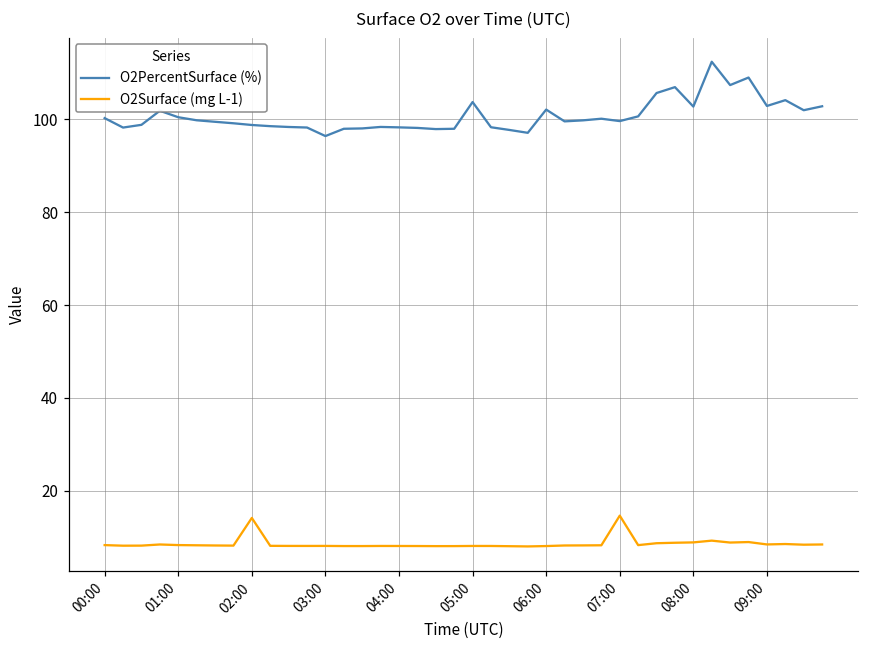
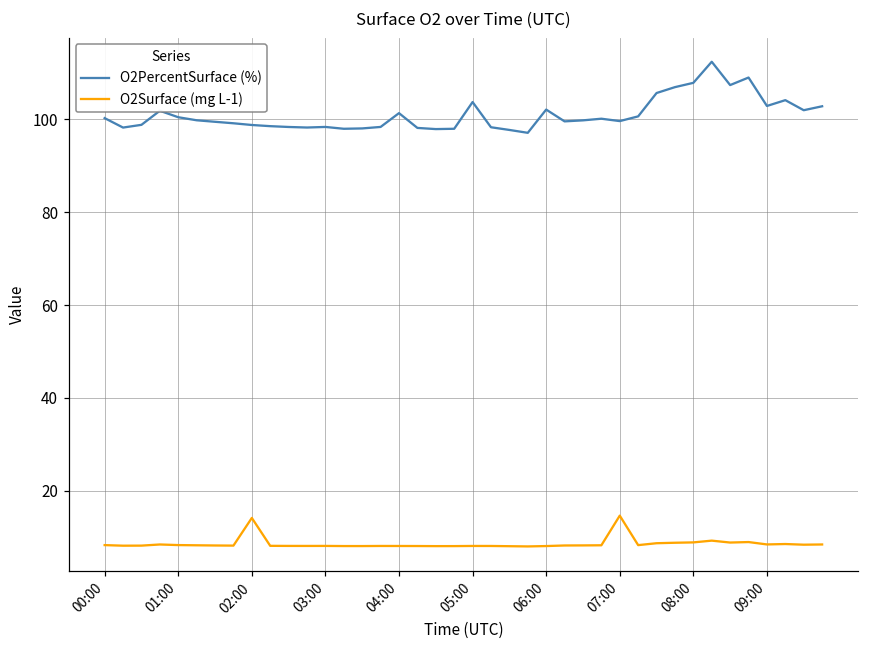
  {
    "O2PercentSurface (%)": {
      "00:00": 100,
      "01:00": 100,
      "02:00": 99,
-     "03:00": 96,
-     "04:00": 98,
+     "03:00": 98,
+     "04:00": 101,
      "05:00": 104,
      "06:00": 102,
      "07:00": 100,
-     "08:00": 103,
+     "08:00": 108,
      "09:00": 103
    },
    "O2Surface (mg L-1)": {
      "00:00": 8,
      "01:00": 8,
      "02:00": 14,
      "03:00": 8,
      "04:00": 8,
      "05:00": 8,
      "06:00": 8,
      "07:00": 15,
      "08:00": 9,
      "09:00": 8
    }
  }
